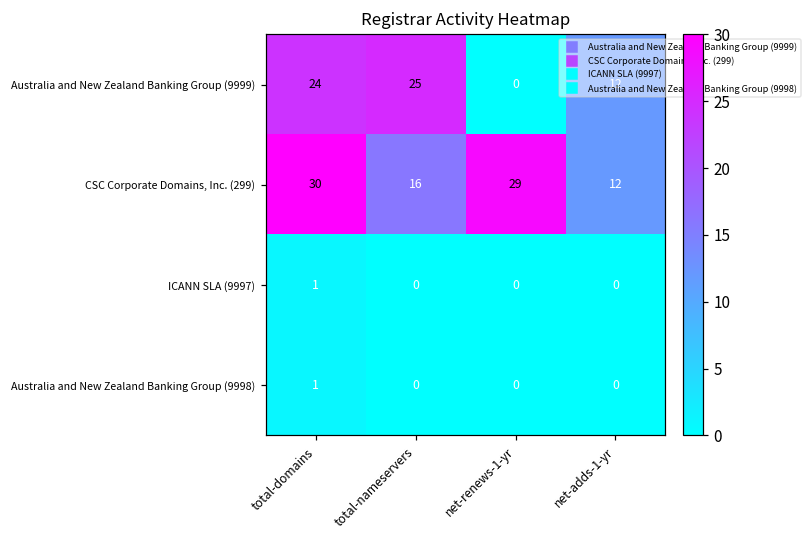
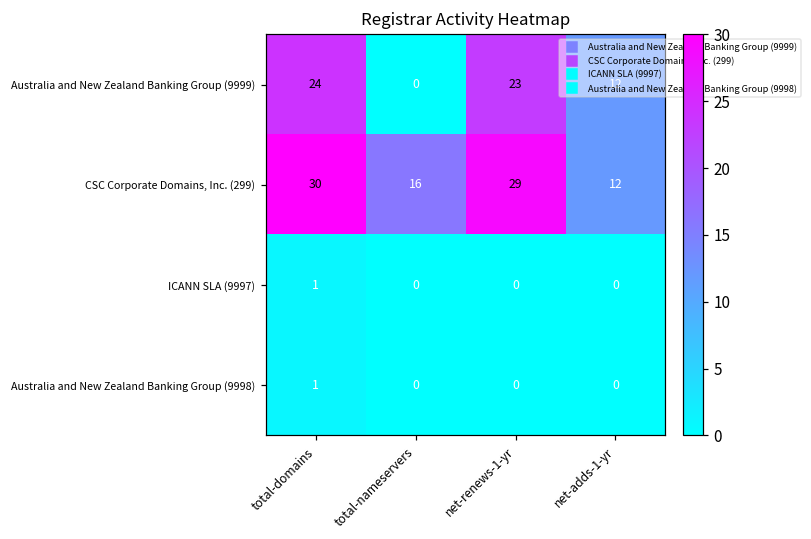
  {
    "Australia and New Zealand Banking Group (9999)": {
      "total-domains": 24,
-     "total-nameservers": 25,
-     "net-renews-1-yr": 0
+     "total-nameservers": 0,
+     "net-renews-1-yr": 23
    },
    "CSC Corporate Domains, Inc. (299)": {
      "total-domains": 30,
      "total-nameservers": 16,
      "net-renews-1-yr": 29,
      "net-adds-1-yr": 12
    },
    "ICANN SLA (9997)": {
      "total-domains": 1,
      "total-nameservers": 0,
      "net-renews-1-yr": 0,
      "net-adds-1-yr": 0
    },
    "Australia and New Zealand Banking Group (9998)": {
      "total-domains": 1,
      "total-nameservers": 0,
      "net-renews-1-yr": 0,
      "net-adds-1-yr": 0
    }
  }
